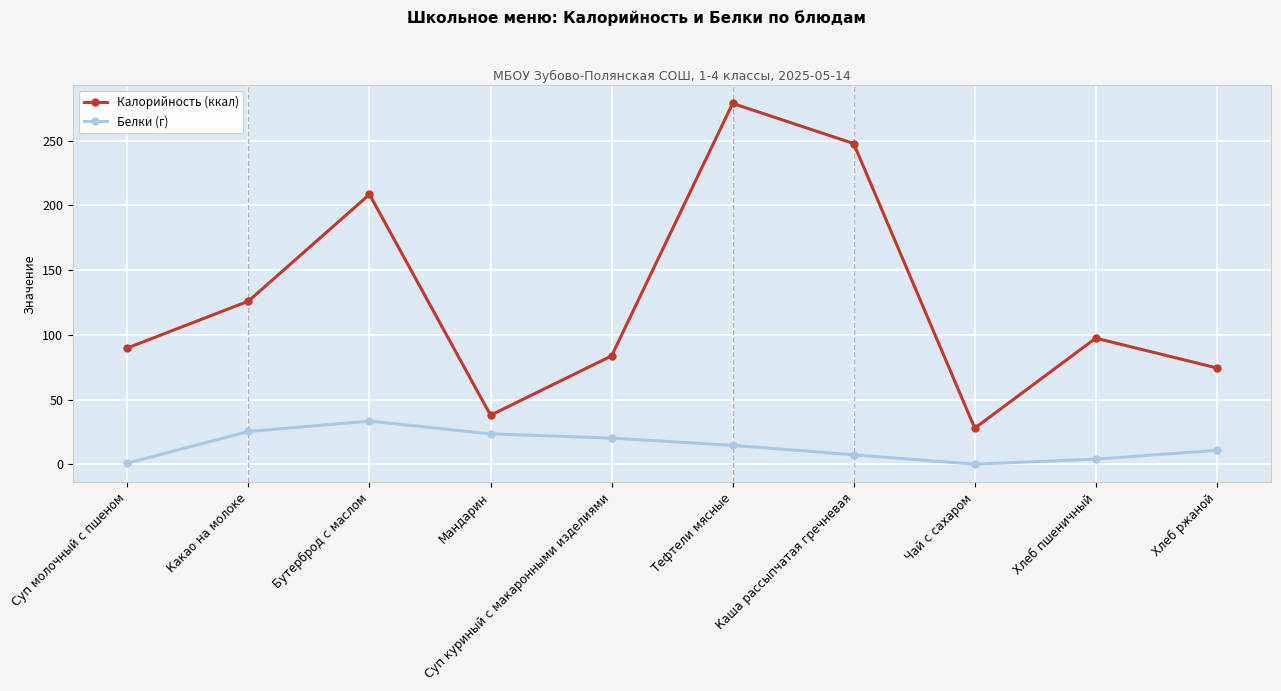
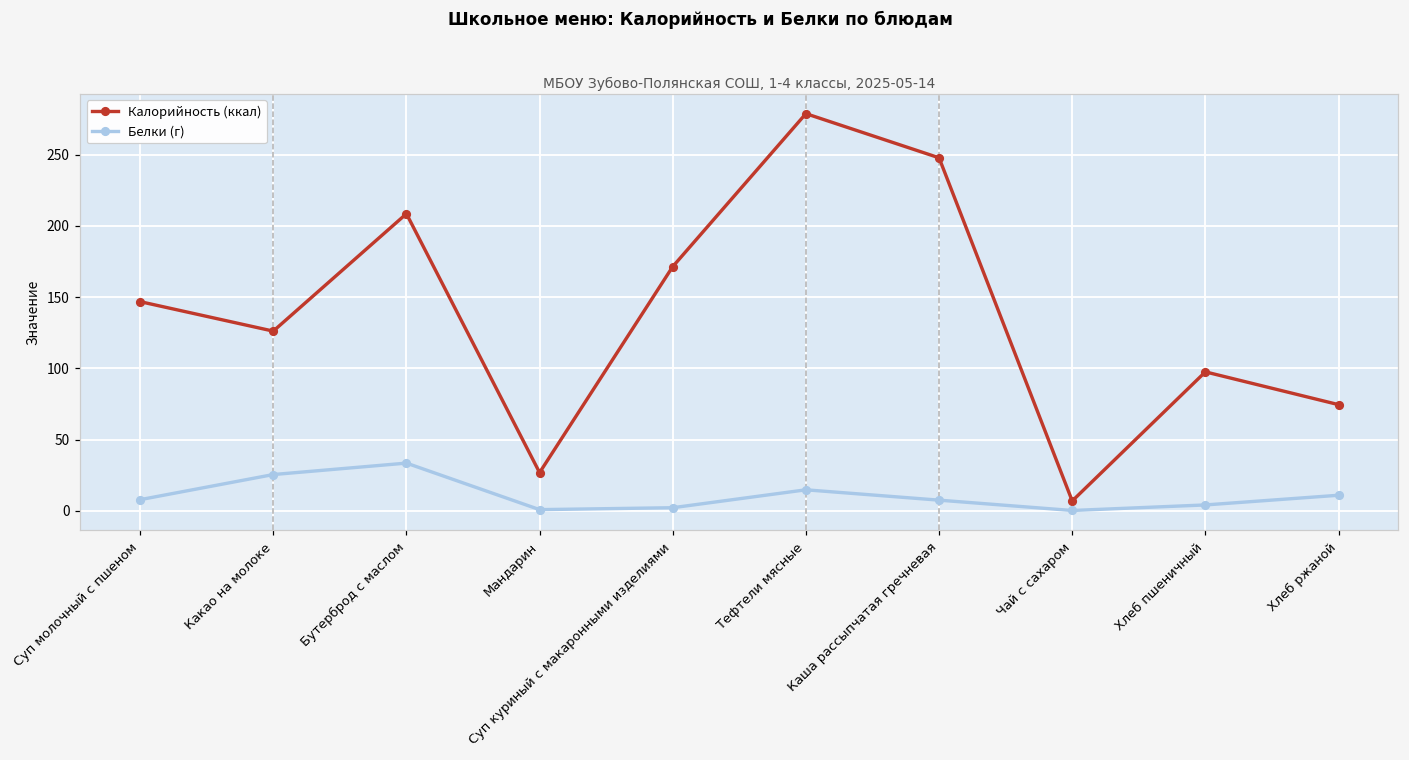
  {
    "Калорийность (ккал)": {
-     "Суп молочный с пшеном": 90,
+     "Суп молочный с пшеном": 147,
      "Какао на молоке": 126,
      "Бутерброд с маслом": 209,
-     "Мандарин": 38,
-     "Суп куриный с макаронными изделиями": 84,
+     "Мандарин": 27,
+     "Суп куриный с макаронными изделиями": 171,
      "Тефтели мясные": 279,
      "Каша рассыпчатая гречневая": 248,
-     "Чай с сахаром": 28,
+     "Чай с сахаром": 7,
      "Хлеб пшеничный": 98,
      "Хлеб ржаной": 75
    },
    "Белки (г)": {
-     "Суп молочный с пшеном": 1,
+     "Суп молочный с пшеном": 8,
      "Какао на молоке": 25,
      "Бутерброд с маслом": 33,
-     "Мандарин": 24,
-     "Суп куриный с макаронными изделиями": 20,
+     "Мандарин": 1,
+     "Суп куриный с макаронными изделиями": 2,
      "Тефтели мясные": 15,
      "Каша рассыпчатая гречневая": 7,
      "Чай с сахаром": 0,
      "Хлеб пшеничный": 4,
      "Хлеб ржаной": 11
    }
  }
